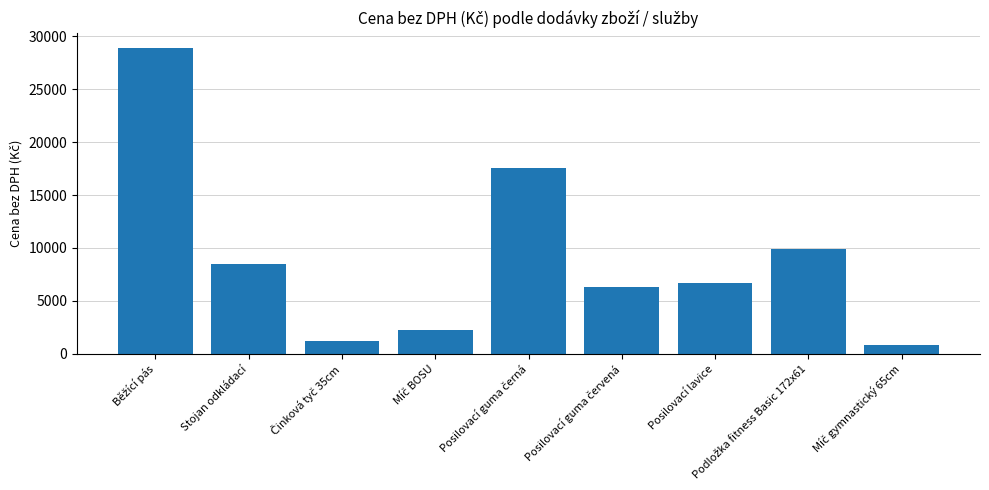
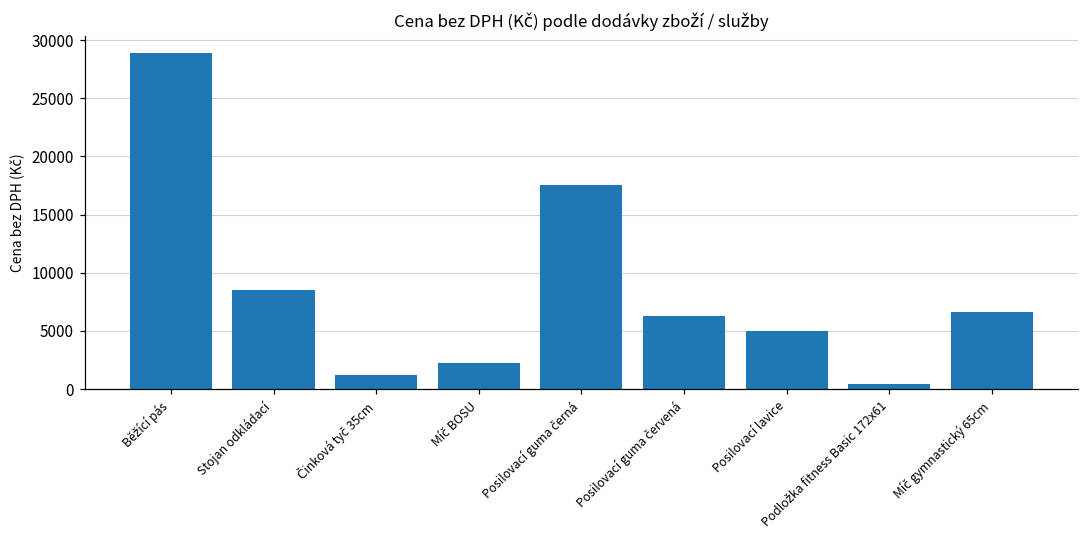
  {
    "Běžící pás": 28900,
    "Stojan odkládací": 8500,
    "Činková tyč 35cm": 1200,
    "Míč BOSU": 2200,
    "Posilovací guma černá": 17500,
    "Posilovací guma červená": 6300,
-   "Posilovací lavice": 6600,
-   "Podložka fitness Basic 172x61": 9900,
-   "Míč gymnastický 65cm": 800
+   "Posilovací lavice": 5000,
+   "Podložka fitness Basic 172x61": 400,
+   "Míč gymnastický 65cm": 6600
  }
